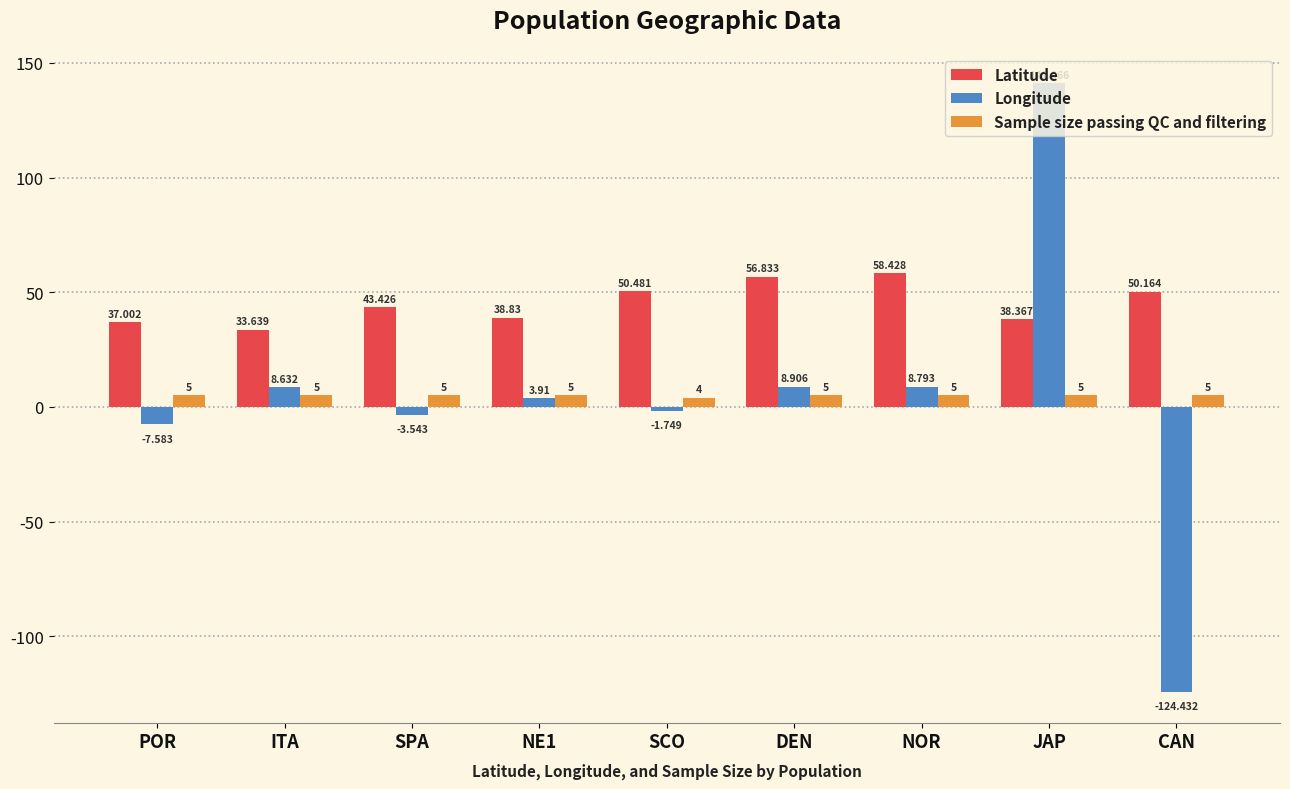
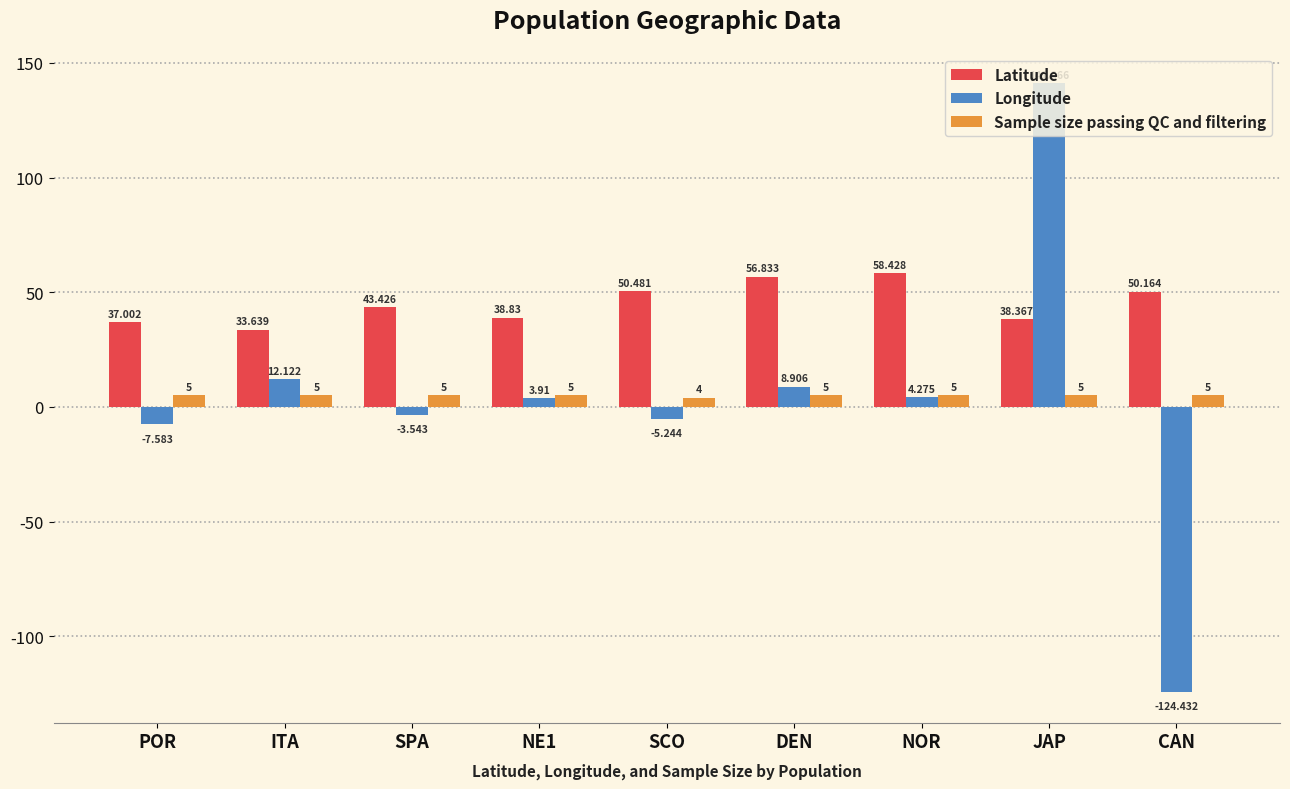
  {
    "Latitude": {
      "POR": 37.002,
      "ITA": 33.639,
      "SPA": 43.426,
      "NE1": 38.83,
      "SCO": 50.481,
      "DEN": 56.833,
      "NOR": 58.428,
      "JAP": 38.367,
      "CAN": 50.164
    },
    "Longitude": {
      "POR": -7.583,
-     "ITA": 8.632,
+     "ITA": 12.122,
      "SPA": -3.543,
      "NE1": 3.91,
-     "SCO": -1.749,
+     "SCO": -5.244,
      "DEN": 8.906,
-     "NOR": 8.793,
+     "NOR": 4.275,
      "CAN": -124.432
    },
    "Sample size passing QC and filtering": {
      "POR": 5,
      "ITA": 5,
      "SPA": 5,
      "NE1": 5,
      "SCO": 4,
      "DEN": 5,
      "NOR": 5,
      "JAP": 5,
      "CAN": 5
    }
  }
